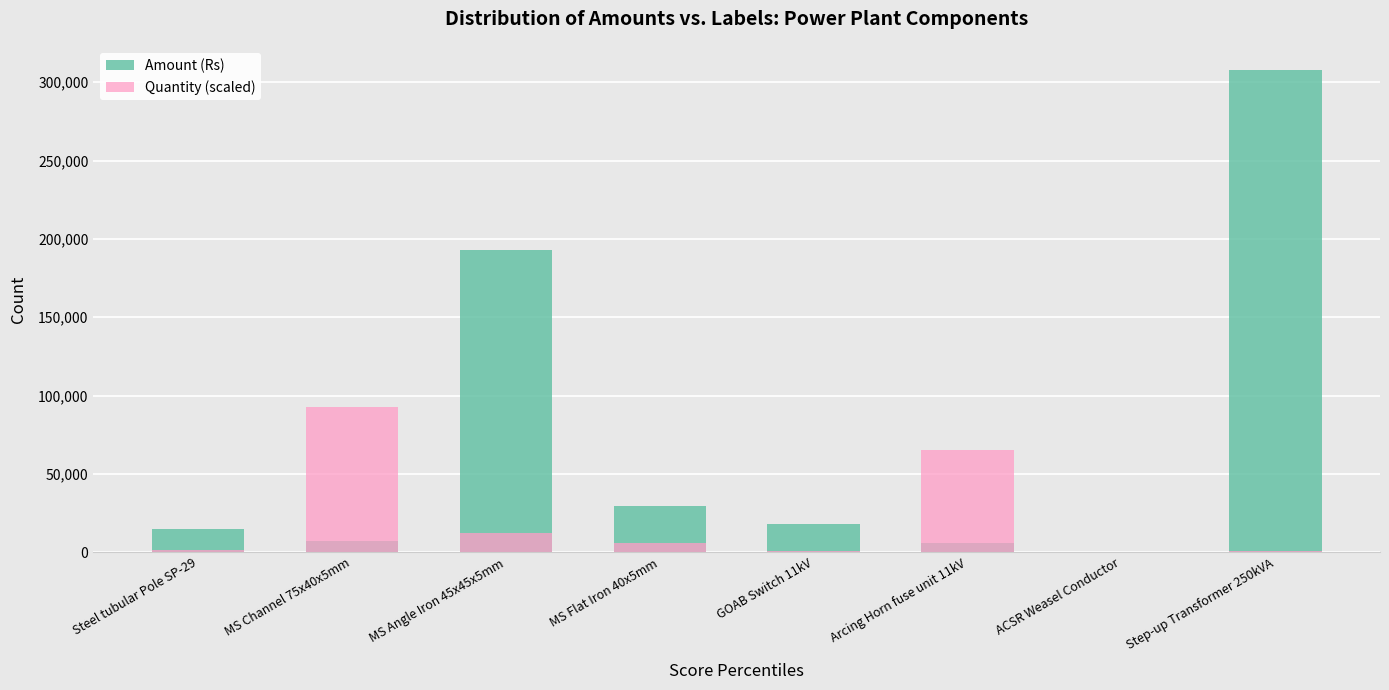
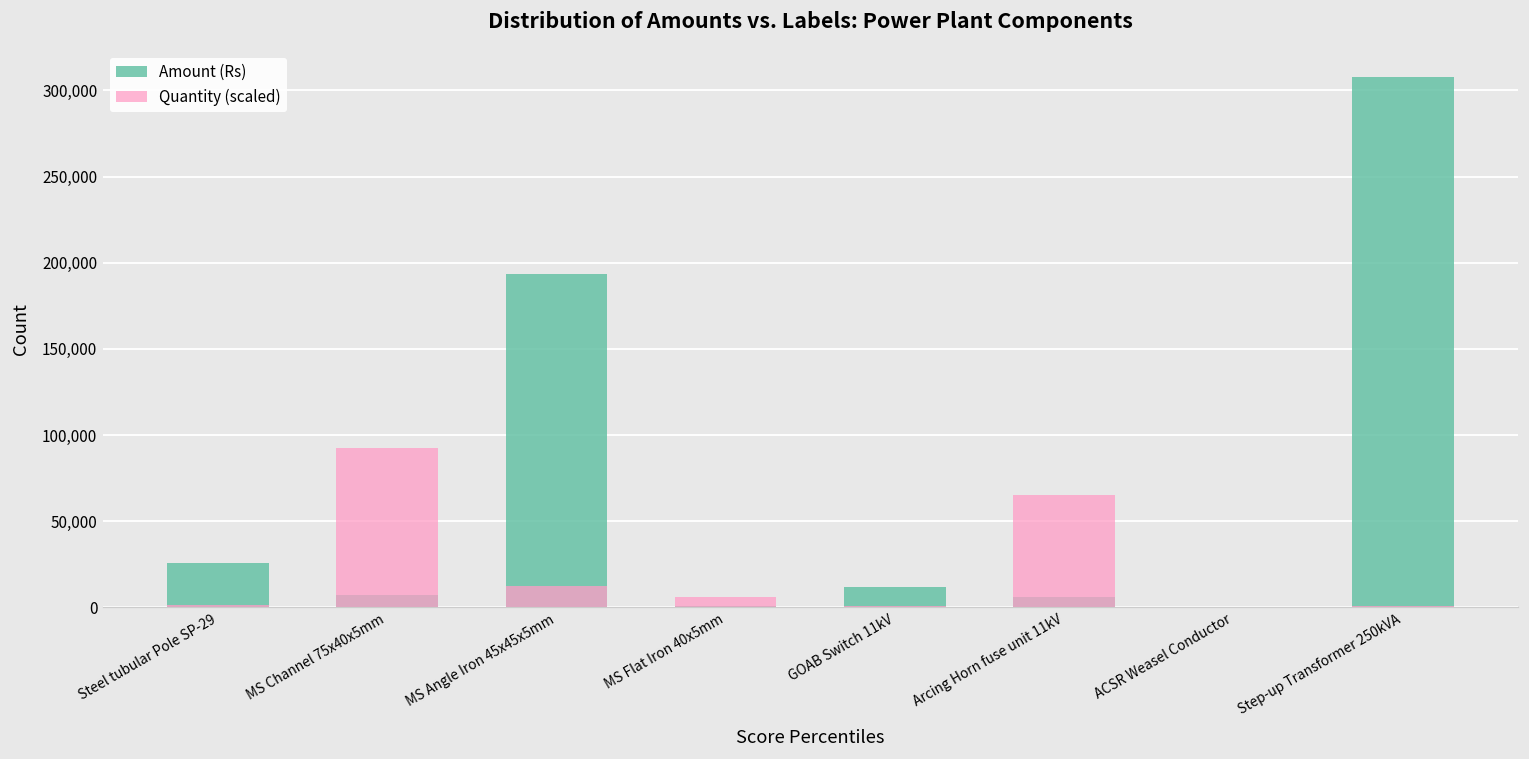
  {
    "Amount (Rs)": {
-     "Steel tubular Pole SP-29": "15,000",
+     "Steel tubular Pole SP-29": "26,000",
      "MS Angle Iron 45x45x5mm": "193,000",
-     "MS Flat Iron 40x5mm": "29,000",
-     "GOAB Switch 11kV": "18,000",
+     "MS Flat Iron 40x5mm": "1,000",
+     "GOAB Switch 11kV": "12,000",
      "Step-up Transformer 250kVA": "308,000"
    },
    "Quantity (scaled)": {
      "MS Channel 75x40x5mm": "92,000",
      "Arcing Horn fuse unit 11kV": "65,000"
    }
  }
